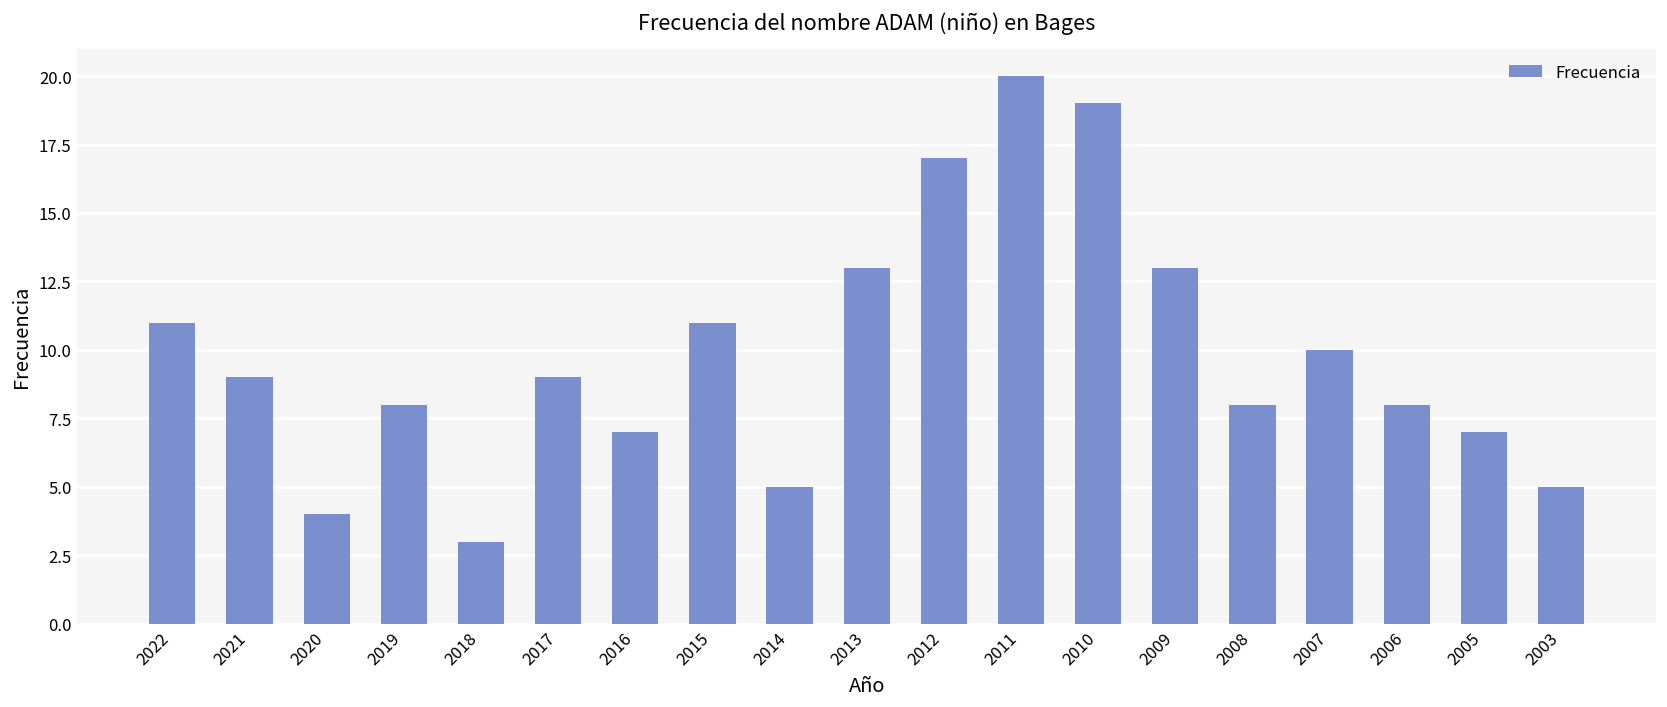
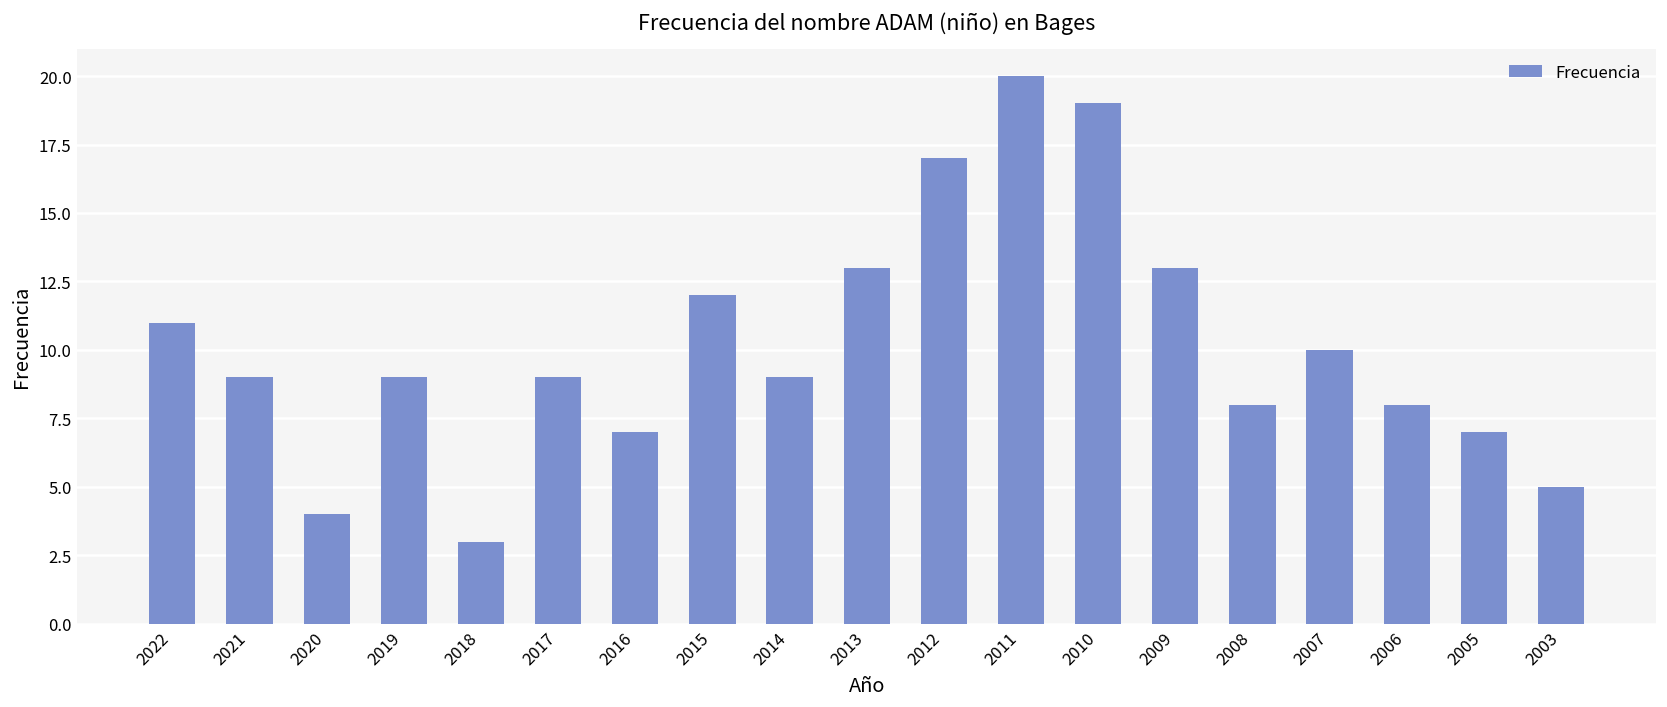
  {
    "2022": 11,
    "2021": 9,
    "2020": 4,
-   "2019": 8,
+   "2019": 9,
    "2018": 3,
    "2017": 9,
    "2016": 7,
-   "2015": 11,
-   "2014": 5,
+   "2015": 12,
+   "2014": 9,
    "2013": 13,
    "2012": 17,
    "2011": 20,
    "2010": 19,
    "2009": 13,
    "2008": 8,
    "2007": 10,
    "2006": 8,
    "2005": 7,
    "2003": 5
  }
